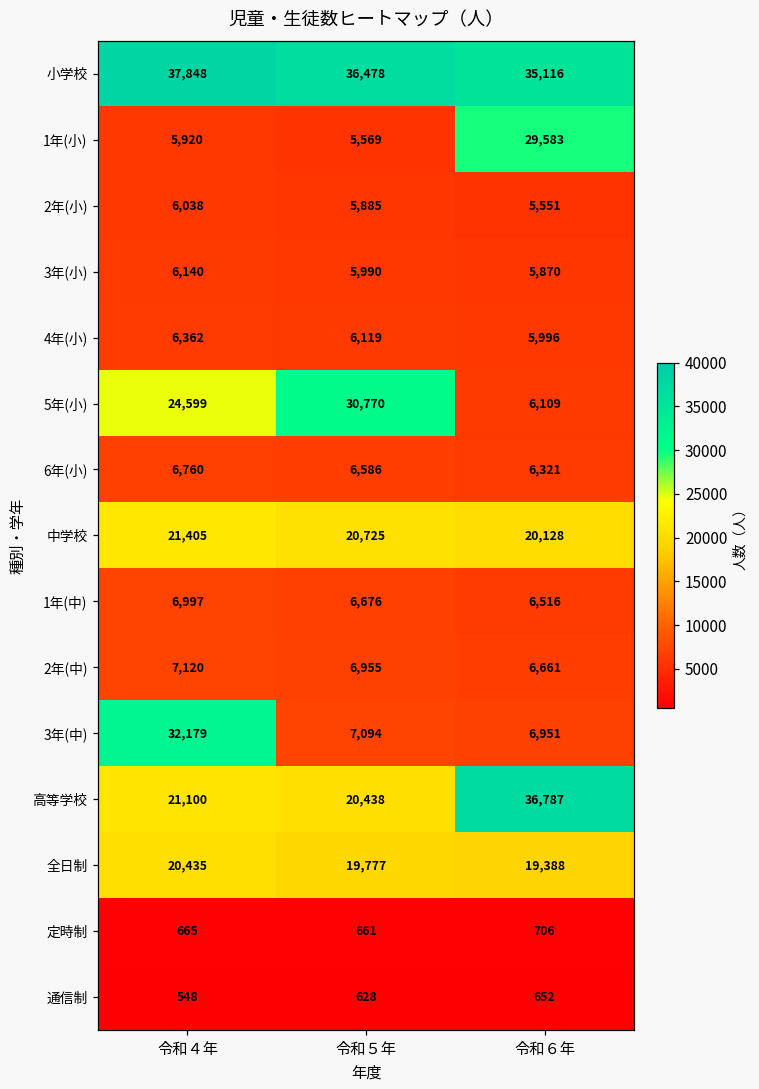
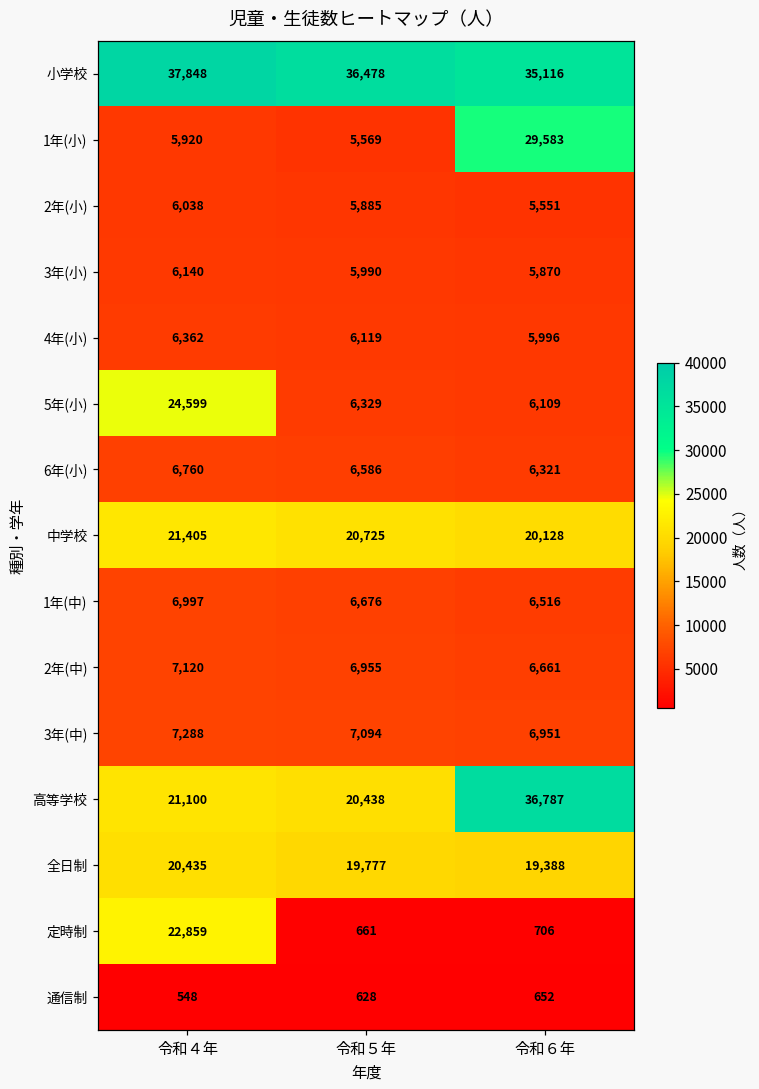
  {
    "小学校": {
      "令和４年": "37,848",
      "令和５年": "36,478",
      "令和６年": "35,116"
    },
    "1年(小)": {
      "令和４年": "5,920",
      "令和５年": "5,569",
      "令和６年": "29,583"
    },
    "2年(小)": {
      "令和４年": "6,038",
      "令和５年": "5,885",
      "令和６年": "5,551"
    },
    "3年(小)": {
      "令和４年": "6,140",
      "令和５年": "5,990",
      "令和６年": "5,870"
    },
    "4年(小)": {
      "令和４年": "6,362",
      "令和５年": "6,119",
      "令和６年": "5,996"
    },
    "5年(小)": {
      "令和４年": "24,599",
-     "令和５年": "30,770",
+     "令和５年": "6,329",
      "令和６年": "6,109"
    },
    "6年(小)": {
      "令和４年": "6,760",
      "令和５年": "6,586",
      "令和６年": "6,321"
    },
    "中学校": {
      "令和４年": "21,405",
      "令和５年": "20,725",
      "令和６年": "20,128"
    },
    "1年(中)": {
      "令和４年": "6,997",
      "令和５年": "6,676",
      "令和６年": "6,516"
    },
    "2年(中)": {
      "令和４年": "7,120",
      "令和５年": "6,955",
      "令和６年": "6,661"
    },
    "3年(中)": {
-     "令和４年": "32,179",
+     "令和４年": "7,288",
      "令和５年": "7,094",
      "令和６年": "6,951"
    },
    "高等学校": {
      "令和４年": "21,100",
      "令和５年": "20,438",
      "令和６年": "36,787"
    },
    "全日制": {
      "令和４年": "20,435",
      "令和５年": "19,777",
      "令和６年": "19,388"
    },
    "定時制": {
-     "令和４年": "665",
+     "令和４年": "22,859",
      "令和５年": "661",
      "令和６年": "706"
    },
    "通信制": {
      "令和４年": "548",
      "令和５年": "628",
      "令和６年": "652"
    }
  }
